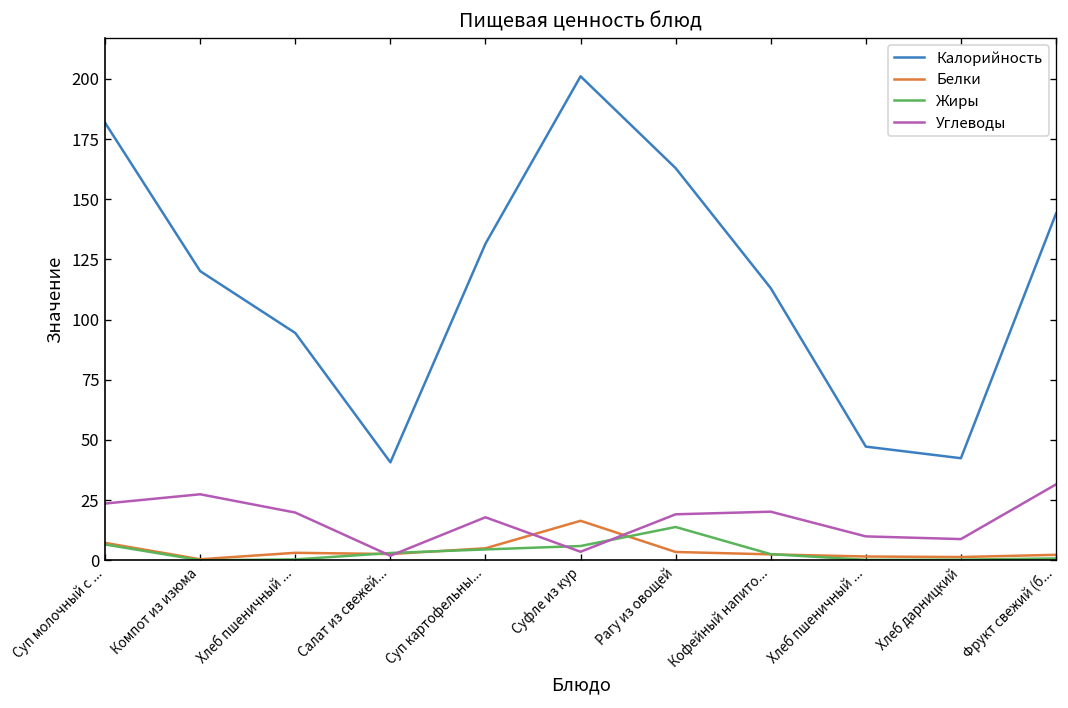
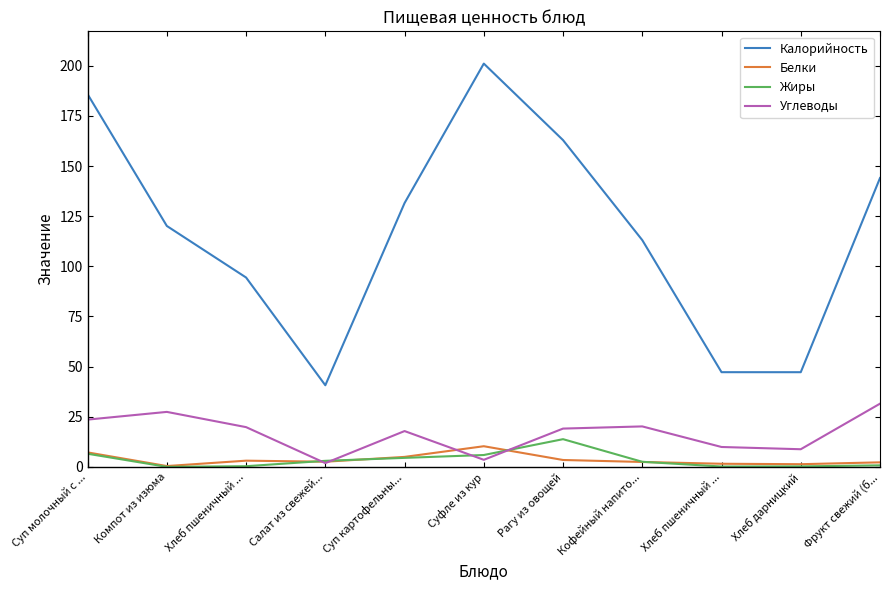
  {
    "Калорийность": {
-     "Суп молочный с ...": 182,
+     "Суп молочный с ...": 186,
      "Компот из изюма": 120,
      "Салат из свежей...": 41,
      "Суп картофельны...": 132,
      "Суфле из кур": 201,
      "Рагу из овощей": 163,
      "Кофейный напито...": 113,
-     "Хлеб дарницкий": 42,
+     "Хлеб дарницкий": 47,
      "Фрукт свежий (б...": 144
    },
    "Белки": {
-     "Суфле из кур": 16,
+     "Суфле из кур": 10,
      "Рагу из овощей": 3,
      "Фрукт свежий (б...": 2
    },
    "Жиры": {
      "Суфле из кур": 6,
      "Рагу из овощей": 14,
      "Фрукт свежий (б...": 1
    },
    "Углеводы": {
      "Суп молочный с ...": 24,
      "Компот из изюма": 27,
      "Суп картофельны...": 18,
      "Суфле из кур": 4,
      "Рагу из овощей": 19,
      "Кофейный напито...": 20,
      "Хлеб дарницкий": 9,
      "Фрукт свежий (б...": 32
    }
  }
